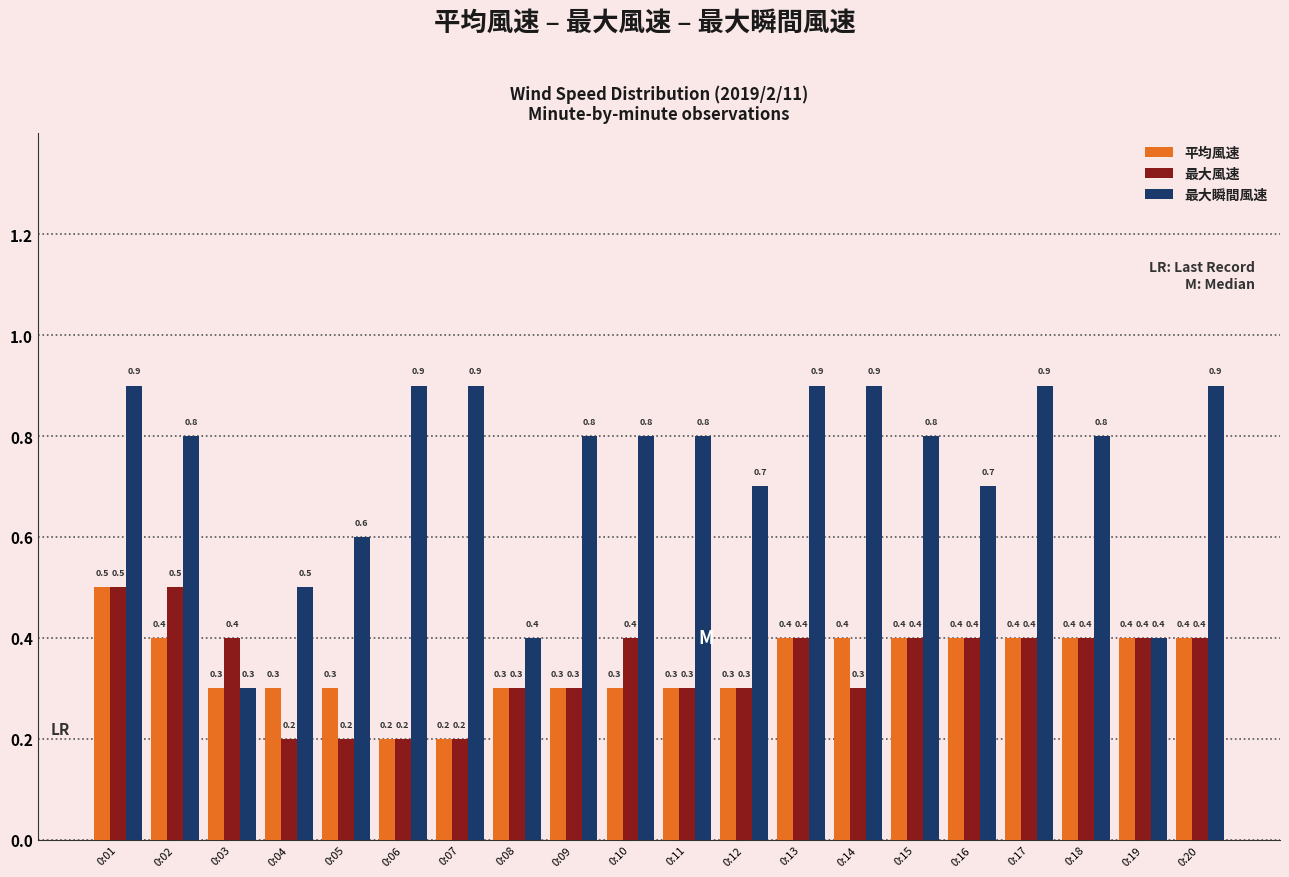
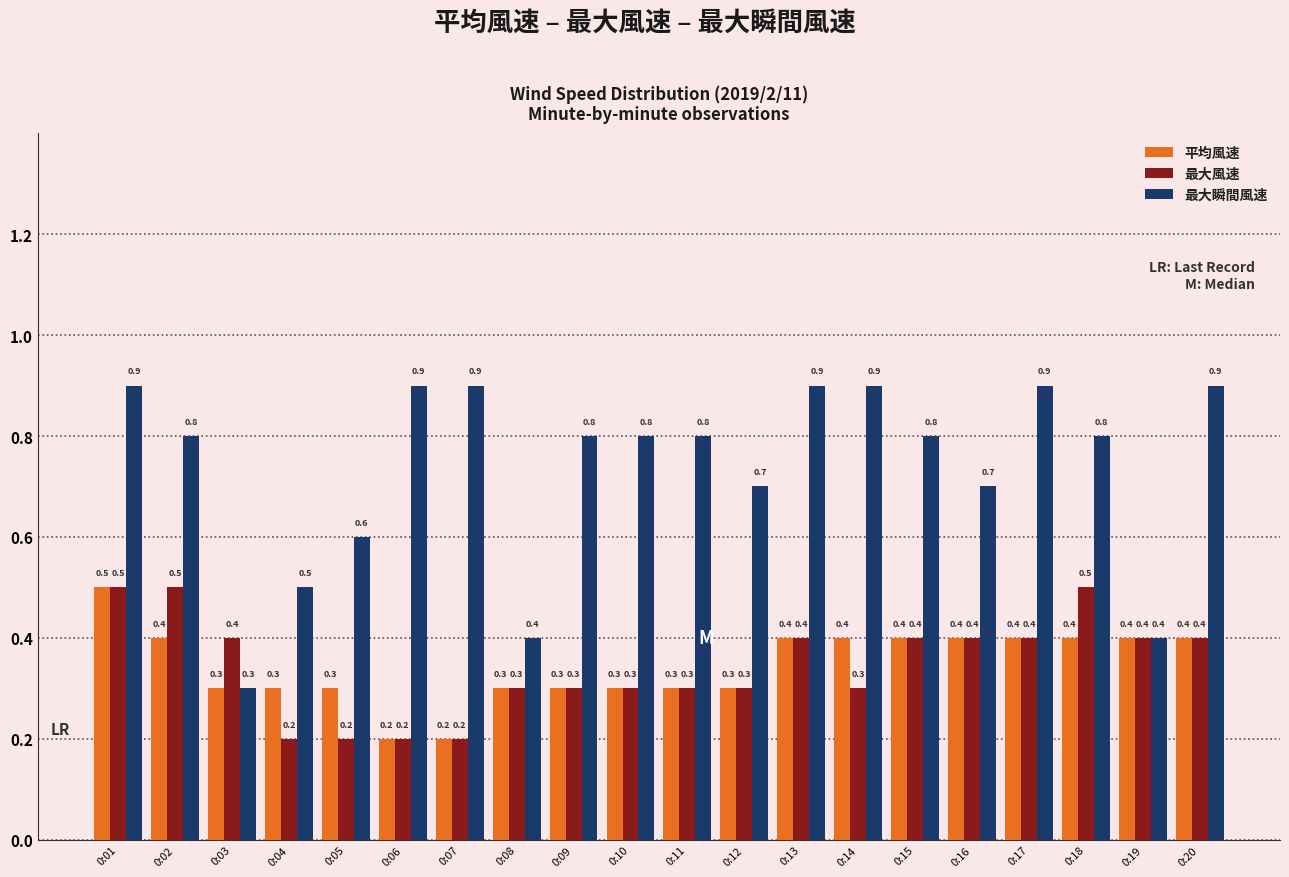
  {
    "平均風速": {
      "0:01": 0.5,
      "0:02": 0.4,
      "0:03": 0.3,
      "0:04": 0.3,
      "0:05": 0.3,
      "0:06": 0.2,
      "0:07": 0.2,
      "0:08": 0.3,
      "0:09": 0.3,
      "0:10": 0.3,
      "0:11": 0.3,
      "0:12": 0.3,
      "0:13": 0.4,
      "0:14": 0.4,
      "0:15": 0.4,
      "0:16": 0.4,
      "0:17": 0.4,
      "0:18": 0.4,
      "0:19": 0.4,
      "0:20": 0.4
    },
    "最大風速": {
      "0:01": 0.5,
      "0:02": 0.5,
      "0:03": 0.4,
      "0:04": 0.2,
      "0:05": 0.2,
      "0:06": 0.2,
      "0:07": 0.2,
      "0:08": 0.3,
      "0:09": 0.3,
-     "0:10": 0.4,
+     "0:10": 0.3,
      "0:11": 0.3,
      "0:12": 0.3,
      "0:13": 0.4,
      "0:14": 0.3,
      "0:15": 0.4,
      "0:16": 0.4,
      "0:17": 0.4,
-     "0:18": 0.4,
+     "0:18": 0.5,
      "0:19": 0.4,
      "0:20": 0.4
    },
    "最大瞬間風速": {
      "0:01": 0.9,
      "0:02": 0.8,
      "0:03": 0.3,
      "0:04": 0.5,
      "0:05": 0.6,
      "0:06": 0.9,
      "0:07": 0.9,
      "0:08": 0.4,
      "0:09": 0.8,
      "0:10": 0.8,
      "0:11": 0.8,
      "0:12": 0.7,
      "0:13": 0.9,
      "0:14": 0.9,
      "0:15": 0.8,
      "0:16": 0.7,
      "0:17": 0.9,
      "0:18": 0.8,
      "0:19": 0.4,
      "0:20": 0.9
    }
  }
